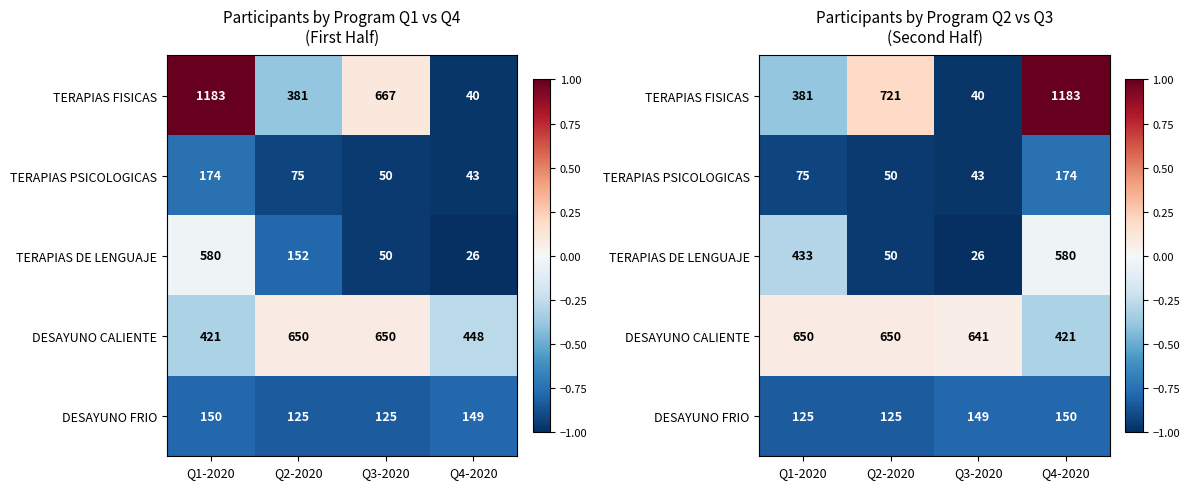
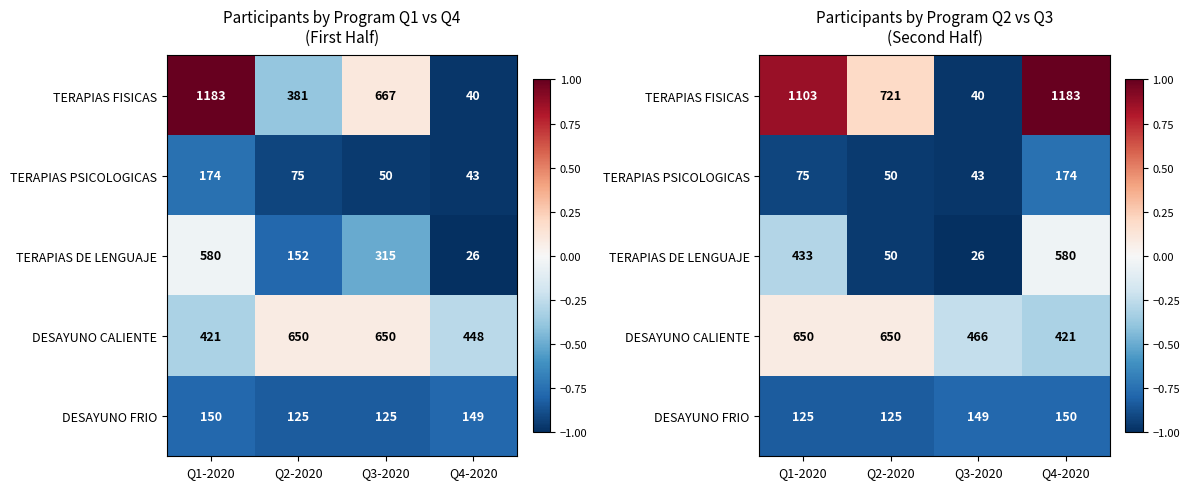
  {
    "Participants by Program Q1 vs Q4 (First Half)": {
      "TERAPIAS FISICAS": {
        "Q1-2020": 1183,
        "Q2-2020": 381,
        "Q3-2020": 667,
        "Q4-2020": 40
      },
      "TERAPIAS PSICOLOGICAS": {
        "Q1-2020": 174,
        "Q2-2020": 75,
        "Q3-2020": 50,
        "Q4-2020": 43
      },
      "TERAPIAS DE LENGUAJE": {
        "Q1-2020": 580,
        "Q2-2020": 152,
-       "Q3-2020": 50,
+       "Q3-2020": 315,
        "Q4-2020": 26
      },
      "DESAYUNO CALIENTE": {
        "Q1-2020": 421,
        "Q2-2020": 650,
        "Q3-2020": 650,
        "Q4-2020": 448
      },
      "DESAYUNO FRIO": {
        "Q1-2020": 150,
        "Q2-2020": 125,
        "Q3-2020": 125,
        "Q4-2020": 149
      }
    },
    "Participants by Program Q2 vs Q3 (Second Half)": {
      "TERAPIAS FISICAS": {
-       "Q1-2020": 381,
+       "Q1-2020": 1103,
        "Q2-2020": 721,
        "Q3-2020": 40,
        "Q4-2020": 1183
      },
      "TERAPIAS PSICOLOGICAS": {
        "Q1-2020": 75,
        "Q2-2020": 50,
        "Q3-2020": 43,
        "Q4-2020": 174
      },
      "TERAPIAS DE LENGUAJE": {
        "Q1-2020": 433,
        "Q2-2020": 50,
        "Q3-2020": 26,
        "Q4-2020": 580
      },
      "DESAYUNO CALIENTE": {
        "Q1-2020": 650,
        "Q2-2020": 650,
-       "Q3-2020": 641,
+       "Q3-2020": 466,
        "Q4-2020": 421
      },
      "DESAYUNO FRIO": {
        "Q1-2020": 125,
        "Q2-2020": 125,
        "Q3-2020": 149,
        "Q4-2020": 150
      }
    }
  }
